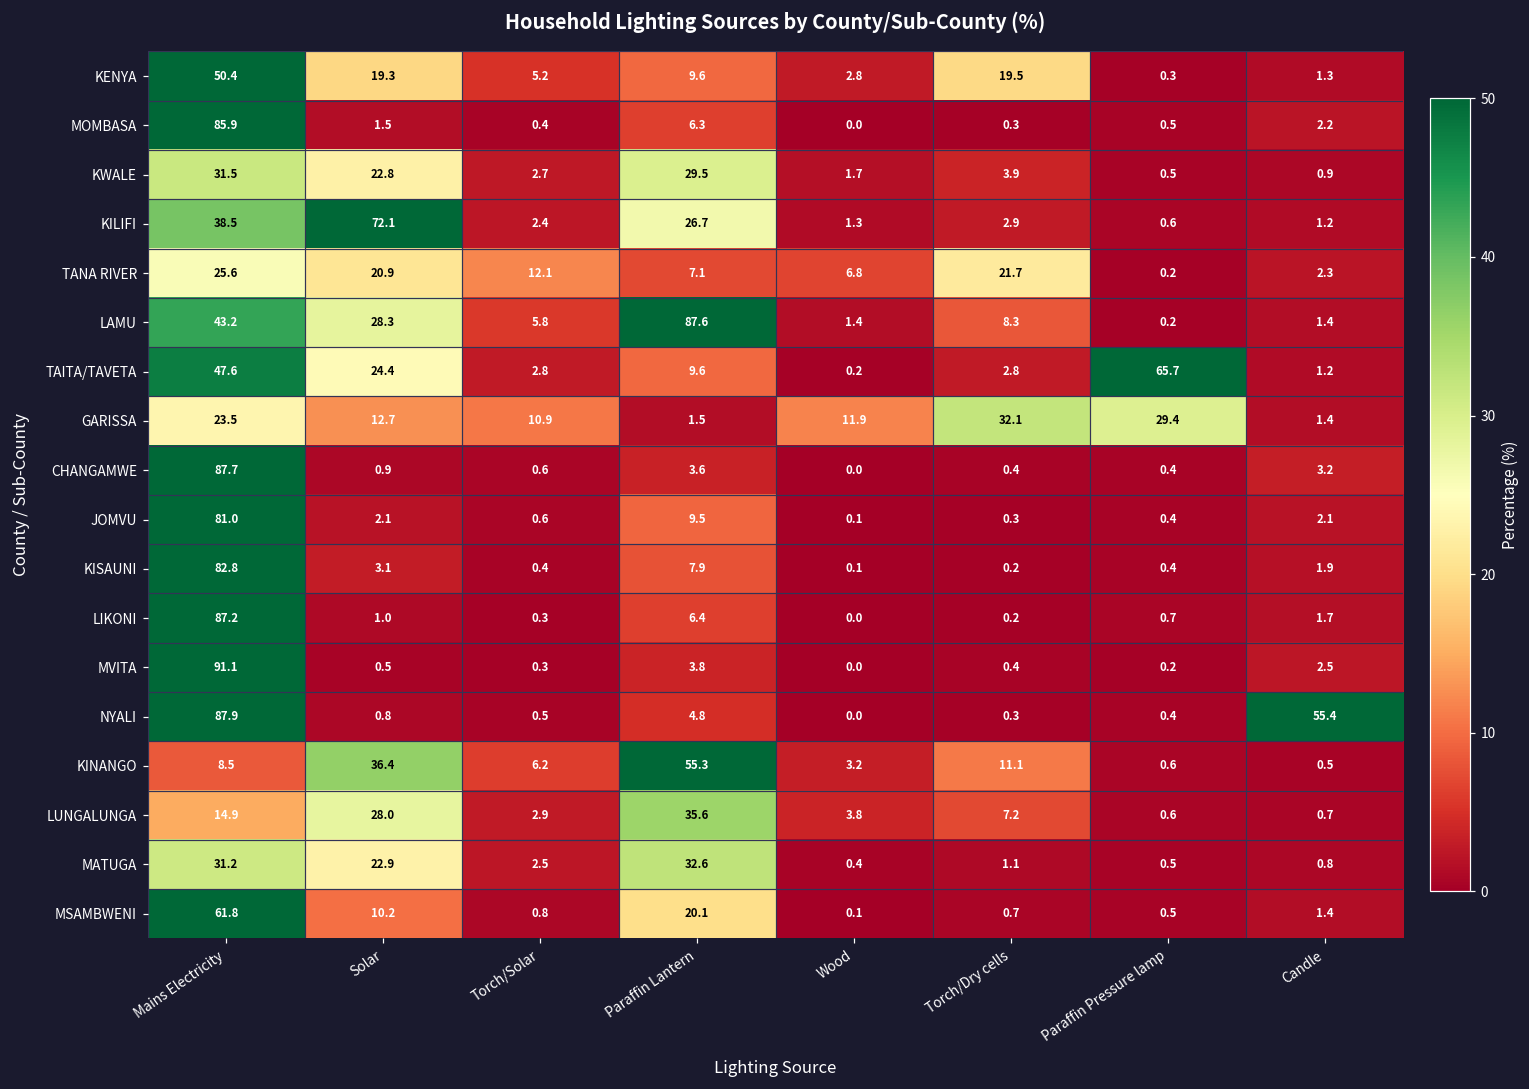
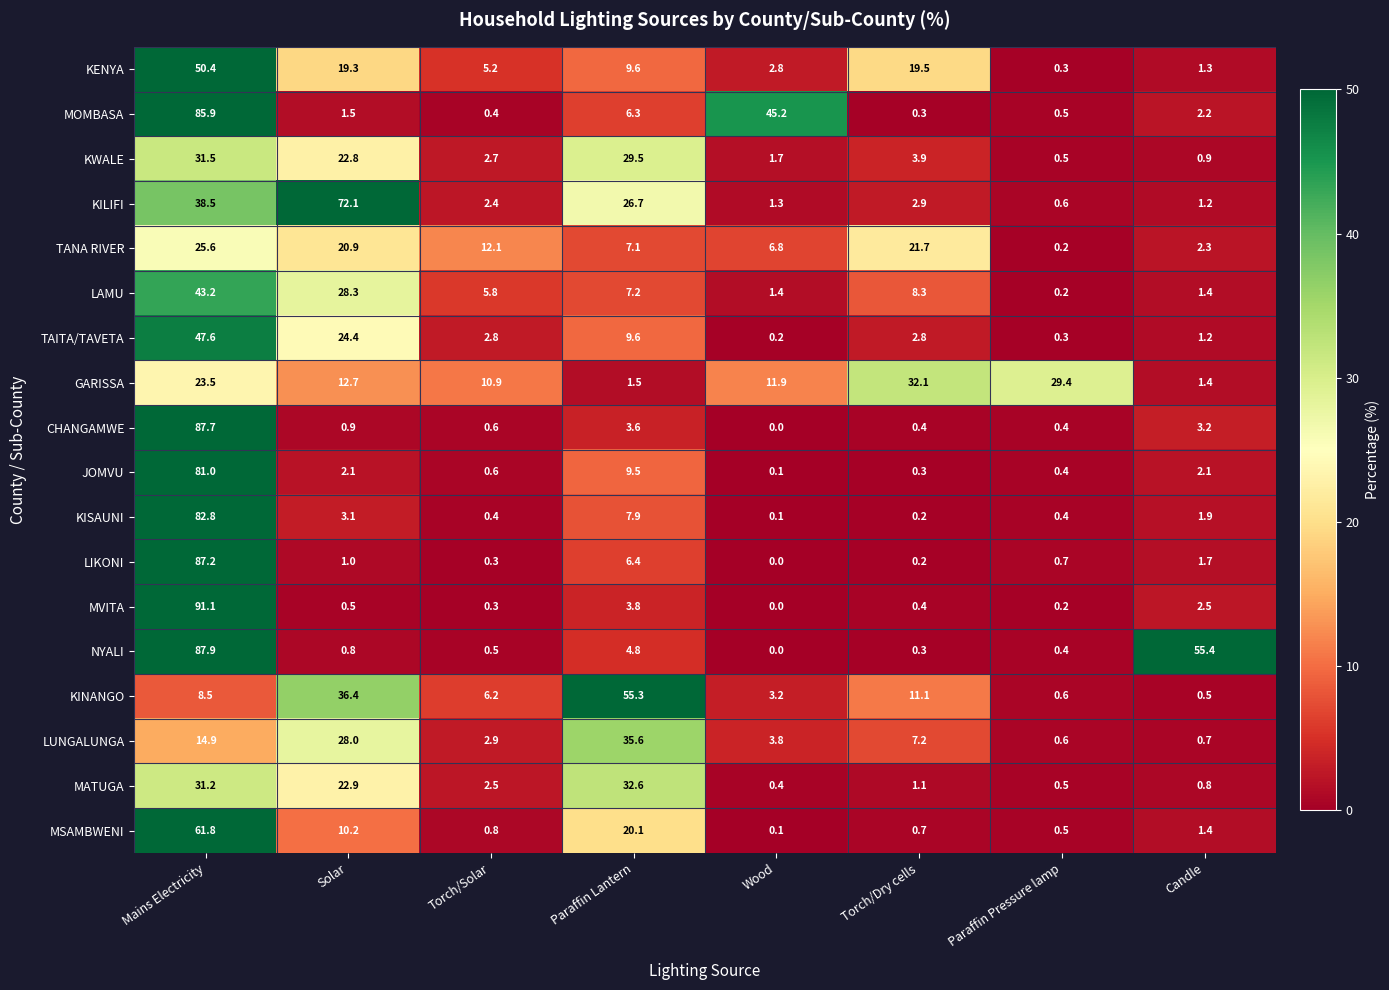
  {
    "KENYA": {
      "Mains Electricity": 50.4,
      "Solar": 19.3,
      "Torch/Solar": 5.2,
      "Paraffin Lantern": 9.6,
      "Wood": 2.8,
      "Torch/Dry cells": 19.5,
      "Paraffin Pressure lamp": 0.3,
      "Candle": 1.3
    },
    "MOMBASA": {
      "Mains Electricity": 85.9,
      "Solar": 1.5,
      "Torch/Solar": 0.4,
      "Paraffin Lantern": 6.3,
-     "Wood": 0.0,
+     "Wood": 45.2,
      "Torch/Dry cells": 0.3,
      "Paraffin Pressure lamp": 0.5,
      "Candle": 2.2
    },
    "KWALE": {
      "Mains Electricity": 31.5,
      "Solar": 22.8,
      "Torch/Solar": 2.7,
      "Paraffin Lantern": 29.5,
      "Wood": 1.7,
      "Torch/Dry cells": 3.9,
      "Paraffin Pressure lamp": 0.5,
      "Candle": 0.9
    },
    "KILIFI": {
      "Mains Electricity": 38.5,
      "Solar": 72.1,
      "Torch/Solar": 2.4,
      "Paraffin Lantern": 26.7,
      "Wood": 1.3,
      "Torch/Dry cells": 2.9,
      "Paraffin Pressure lamp": 0.6,
      "Candle": 1.2
    },
    "TANA RIVER": {
      "Mains Electricity": 25.6,
      "Solar": 20.9,
      "Torch/Solar": 12.1,
      "Paraffin Lantern": 7.1,
      "Wood": 6.8,
      "Torch/Dry cells": 21.7,
      "Paraffin Pressure lamp": 0.2,
      "Candle": 2.3
    },
    "LAMU": {
      "Mains Electricity": 43.2,
      "Solar": 28.3,
      "Torch/Solar": 5.8,
-     "Paraffin Lantern": 87.6,
+     "Paraffin Lantern": 7.2,
      "Wood": 1.4,
      "Torch/Dry cells": 8.3,
      "Paraffin Pressure lamp": 0.2,
      "Candle": 1.4
    },
    "TAITA/TAVETA": {
      "Mains Electricity": 47.6,
      "Solar": 24.4,
      "Torch/Solar": 2.8,
      "Paraffin Lantern": 9.6,
      "Wood": 0.2,
      "Torch/Dry cells": 2.8,
-     "Paraffin Pressure lamp": 65.7,
+     "Paraffin Pressure lamp": 0.3,
      "Candle": 1.2
    },
    "GARISSA": {
      "Mains Electricity": 23.5,
      "Solar": 12.7,
      "Torch/Solar": 10.9,
      "Paraffin Lantern": 1.5,
      "Wood": 11.9,
      "Torch/Dry cells": 32.1,
      "Paraffin Pressure lamp": 29.4,
      "Candle": 1.4
    },
    "CHANGAMWE": {
      "Mains Electricity": 87.7,
      "Solar": 0.9,
      "Torch/Solar": 0.6,
      "Paraffin Lantern": 3.6,
      "Wood": 0.0,
      "Torch/Dry cells": 0.4,
      "Paraffin Pressure lamp": 0.4,
      "Candle": 3.2
    },
    "JOMVU": {
      "Mains Electricity": 81.0,
      "Solar": 2.1,
      "Torch/Solar": 0.6,
      "Paraffin Lantern": 9.5,
      "Wood": 0.1,
      "Torch/Dry cells": 0.3,
      "Paraffin Pressure lamp": 0.4,
      "Candle": 2.1
    },
    "KISAUNI": {
      "Mains Electricity": 82.8,
      "Solar": 3.1,
      "Torch/Solar": 0.4,
      "Paraffin Lantern": 7.9,
      "Wood": 0.1,
      "Torch/Dry cells": 0.2,
      "Paraffin Pressure lamp": 0.4,
      "Candle": 1.9
    },
    "LIKONI": {
      "Mains Electricity": 87.2,
      "Solar": 1.0,
      "Torch/Solar": 0.3,
      "Paraffin Lantern": 6.4,
      "Wood": 0.0,
      "Torch/Dry cells": 0.2,
      "Paraffin Pressure lamp": 0.7,
      "Candle": 1.7
    },
    "MVITA": {
      "Mains Electricity": 91.1,
      "Solar": 0.5,
      "Torch/Solar": 0.3,
      "Paraffin Lantern": 3.8,
      "Wood": 0.0,
      "Torch/Dry cells": 0.4,
      "Paraffin Pressure lamp": 0.2,
      "Candle": 2.5
    },
    "NYALI": {
      "Mains Electricity": 87.9,
      "Solar": 0.8,
      "Torch/Solar": 0.5,
      "Paraffin Lantern": 4.8,
      "Wood": 0.0,
      "Torch/Dry cells": 0.3,
      "Paraffin Pressure lamp": 0.4,
      "Candle": 55.4
    },
    "KINANGO": {
      "Mains Electricity": 8.5,
      "Solar": 36.4,
      "Torch/Solar": 6.2,
      "Paraffin Lantern": 55.3,
      "Wood": 3.2,
      "Torch/Dry cells": 11.1,
      "Paraffin Pressure lamp": 0.6,
      "Candle": 0.5
    },
    "LUNGALUNGA": {
      "Mains Electricity": 14.9,
      "Solar": 28.0,
      "Torch/Solar": 2.9,
      "Paraffin Lantern": 35.6,
      "Wood": 3.8,
      "Torch/Dry cells": 7.2,
      "Paraffin Pressure lamp": 0.6,
      "Candle": 0.7
    },
    "MATUGA": {
      "Mains Electricity": 31.2,
      "Solar": 22.9,
      "Torch/Solar": 2.5,
      "Paraffin Lantern": 32.6,
      "Wood": 0.4,
      "Torch/Dry cells": 1.1,
      "Paraffin Pressure lamp": 0.5,
      "Candle": 0.8
    },
    "MSAMBWENI": {
      "Mains Electricity": 61.8,
      "Solar": 10.2,
      "Torch/Solar": 0.8,
      "Paraffin Lantern": 20.1,
      "Wood": 0.1,
      "Torch/Dry cells": 0.7,
      "Paraffin Pressure lamp": 0.5,
      "Candle": 1.4
    }
  }
